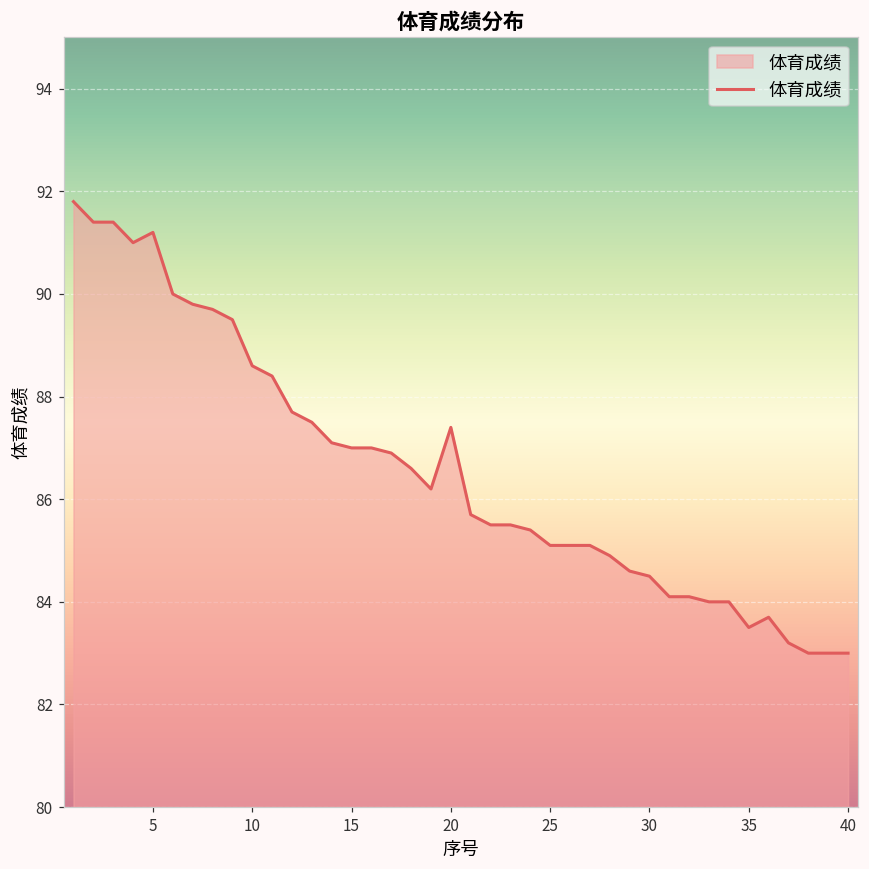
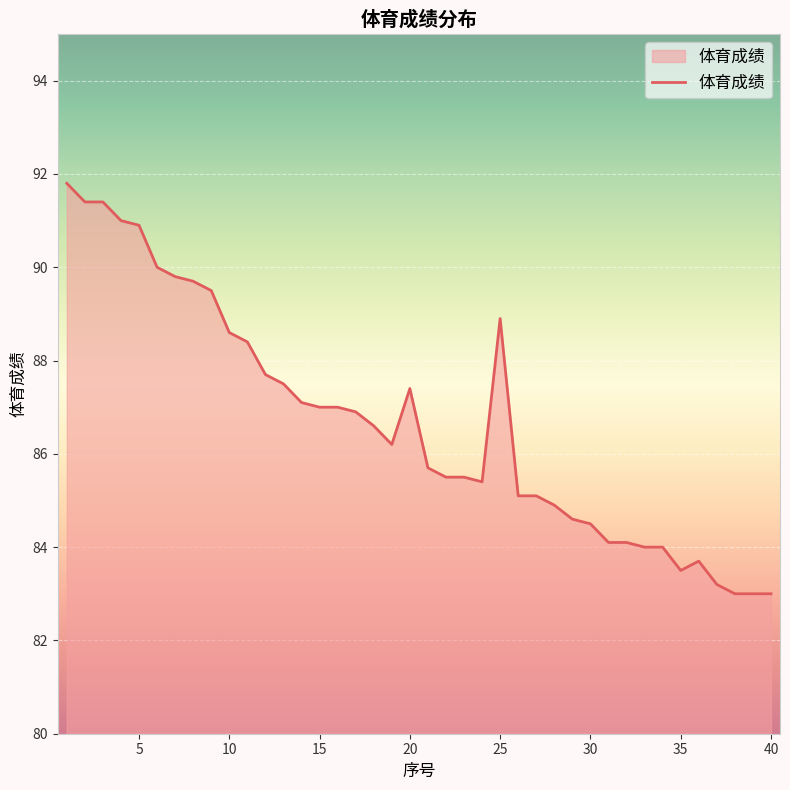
  {
-   "5": 91.2,
+   "5": 90.9,
    "10": 88.6,
    "15": 87.0,
    "20": 87.4,
-   "25": 85.1,
+   "25": 88.9,
    "30": 84.5,
    "35": 83.5,
    "40": 83.0
  }
